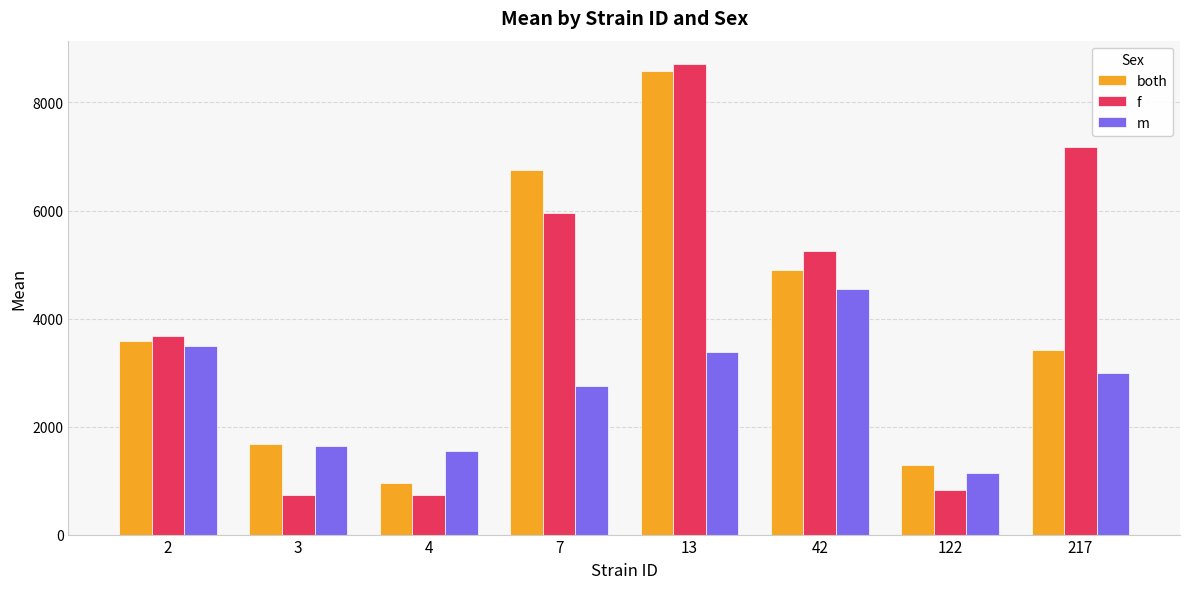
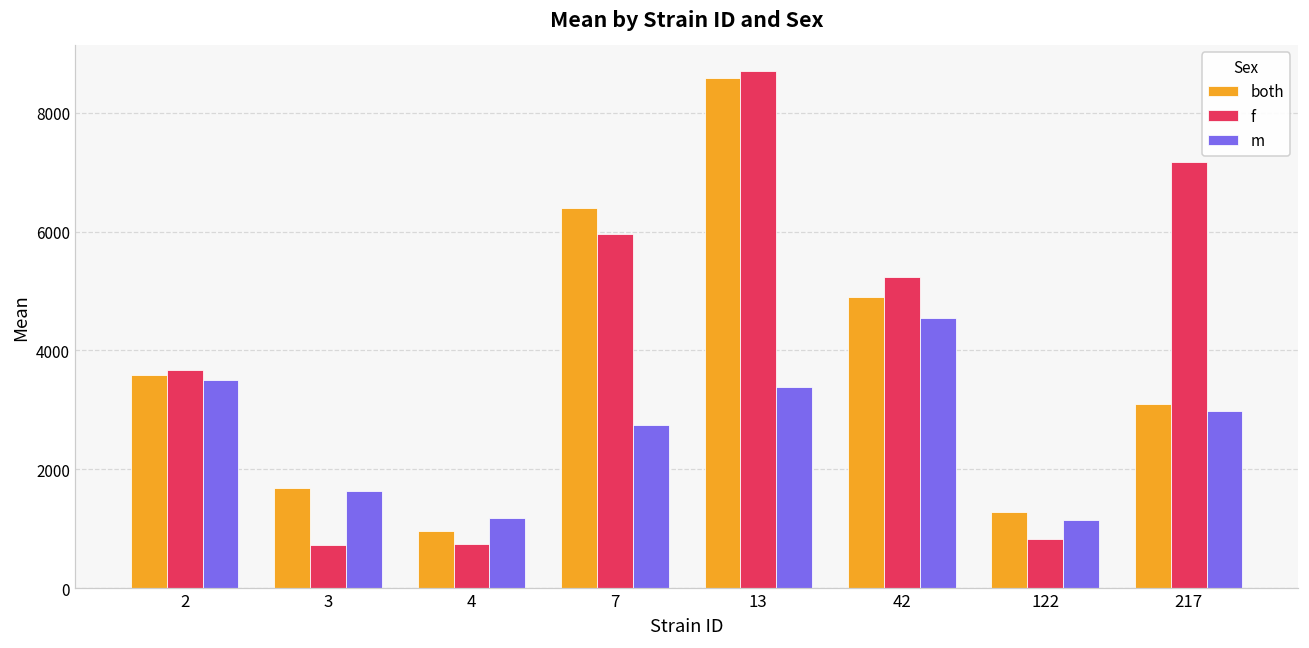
  {
    "both": {
      "2": 3600,
      "3": 1700,
      "4": 1000,
-     "7": 6700,
+     "7": 6400,
      "13": 8600,
      "42": 4900,
      "122": 1300,
-     "217": 3400
+     "217": 3100
    },
    "f": {
      "2": 3700,
      "3": 700,
      "4": 700,
      "7": 6000,
      "13": 8700,
      "42": 5200,
      "122": 800,
      "217": 7200
    },
    "m": {
      "2": 3500,
      "3": 1600,
-     "4": 1500,
+     "4": 1200,
      "7": 2700,
      "13": 3400,
      "42": 4500,
      "122": 1100,
      "217": 3000
    }
  }
